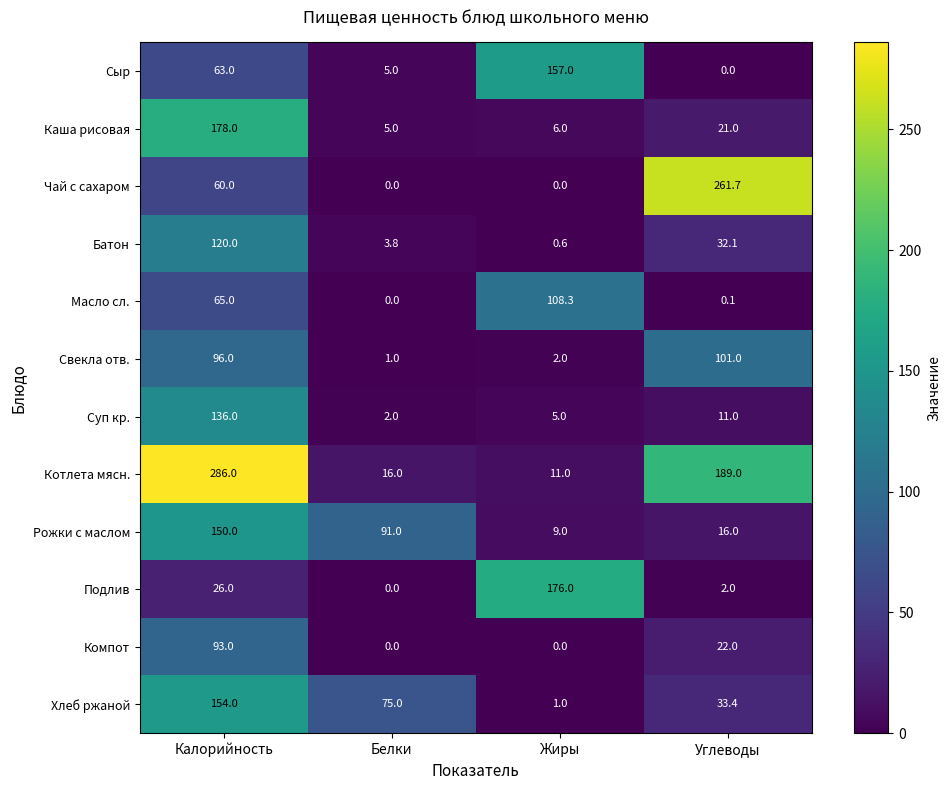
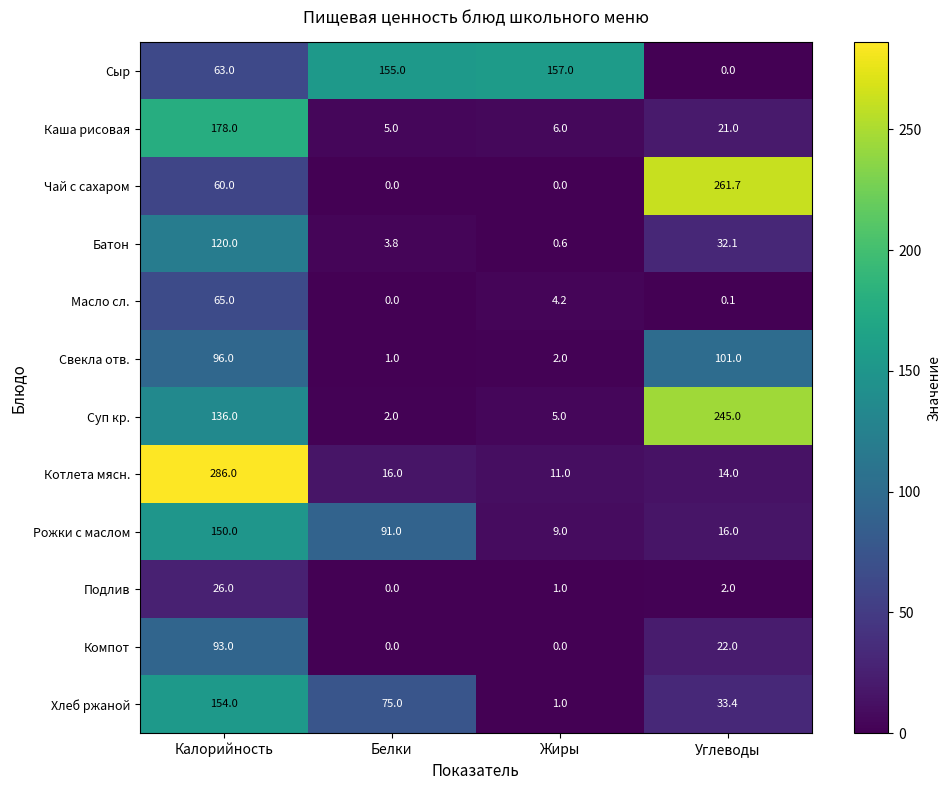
  {
    "Сыр": {
      "Калорийность": 63.0,
-     "Белки": 5.0,
+     "Белки": 155.0,
      "Жиры": 157.0,
      "Углеводы": 0.0
    },
    "Каша рисовая": {
      "Калорийность": 178.0,
      "Белки": 5.0,
      "Жиры": 6.0,
      "Углеводы": 21.0
    },
    "Чай с сахаром": {
      "Калорийность": 60.0,
      "Белки": 0.0,
      "Жиры": 0.0,
      "Углеводы": 261.7
    },
    "Батон": {
      "Калорийность": 120.0,
      "Белки": 3.8,
      "Жиры": 0.6,
      "Углеводы": 32.1
    },
    "Масло сл.": {
      "Калорийность": 65.0,
      "Белки": 0.0,
-     "Жиры": 108.3,
+     "Жиры": 4.2,
      "Углеводы": 0.1
    },
    "Свекла отв.": {
      "Калорийность": 96.0,
      "Белки": 1.0,
      "Жиры": 2.0,
      "Углеводы": 101.0
    },
    "Суп кр.": {
      "Калорийность": 136.0,
      "Белки": 2.0,
      "Жиры": 5.0,
-     "Углеводы": 11.0
+     "Углеводы": 245.0
    },
    "Котлета мясн.": {
      "Калорийность": 286.0,
      "Белки": 16.0,
      "Жиры": 11.0,
-     "Углеводы": 189.0
+     "Углеводы": 14.0
    },
    "Рожки с маслом": {
      "Калорийность": 150.0,
      "Белки": 91.0,
      "Жиры": 9.0,
      "Углеводы": 16.0
    },
    "Подлив": {
      "Калорийность": 26.0,
      "Белки": 0.0,
-     "Жиры": 176.0,
+     "Жиры": 1.0,
      "Углеводы": 2.0
    },
    "Компот": {
      "Калорийность": 93.0,
      "Белки": 0.0,
      "Жиры": 0.0,
      "Углеводы": 22.0
    },
    "Хлеб ржаной": {
      "Калорийность": 154.0,
      "Белки": 75.0,
      "Жиры": 1.0,
      "Углеводы": 33.4
    }
  }
